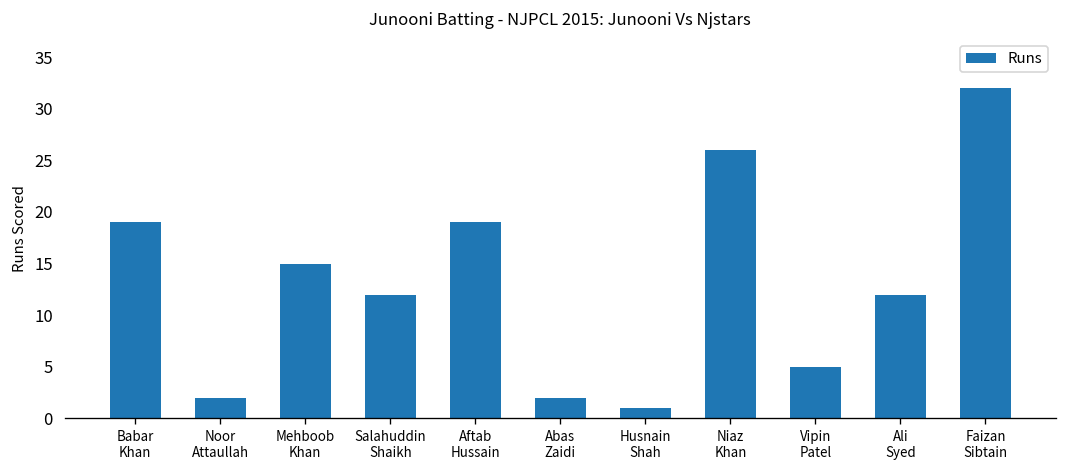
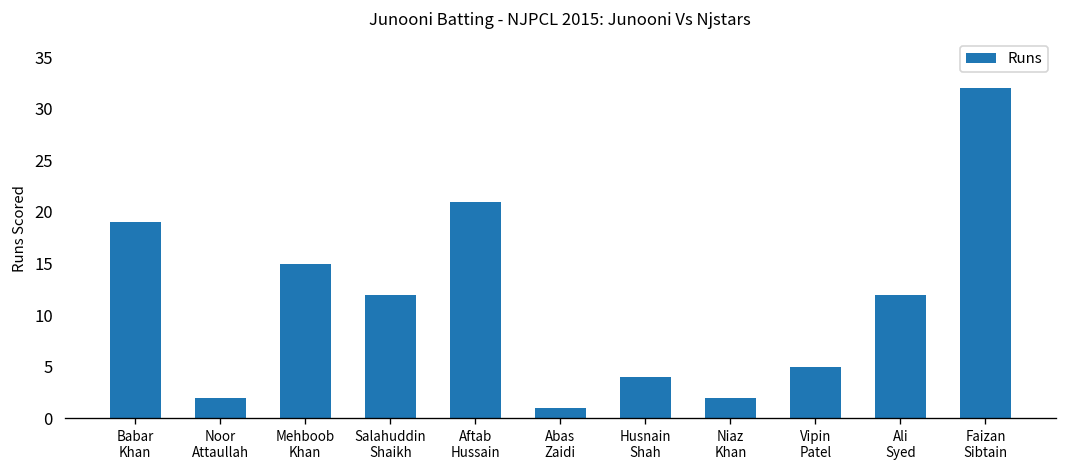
  {
    "Babar Khan": 19,
    "Noor Attaullah": 2,
    "Mehboob Khan": 15,
    "Salahuddin Shaikh": 12,
-   "Aftab Hussain": 19,
-   "Abas Zaidi": 2,
-   "Husnain Shah": 1,
-   "Niaz Khan": 26,
+   "Aftab Hussain": 21,
+   "Abas Zaidi": 1,
+   "Husnain Shah": 4,
+   "Niaz Khan": 2,
    "Vipin Patel": 5,
    "Ali Syed": 12,
    "Faizan Sibtain": 32
  }
